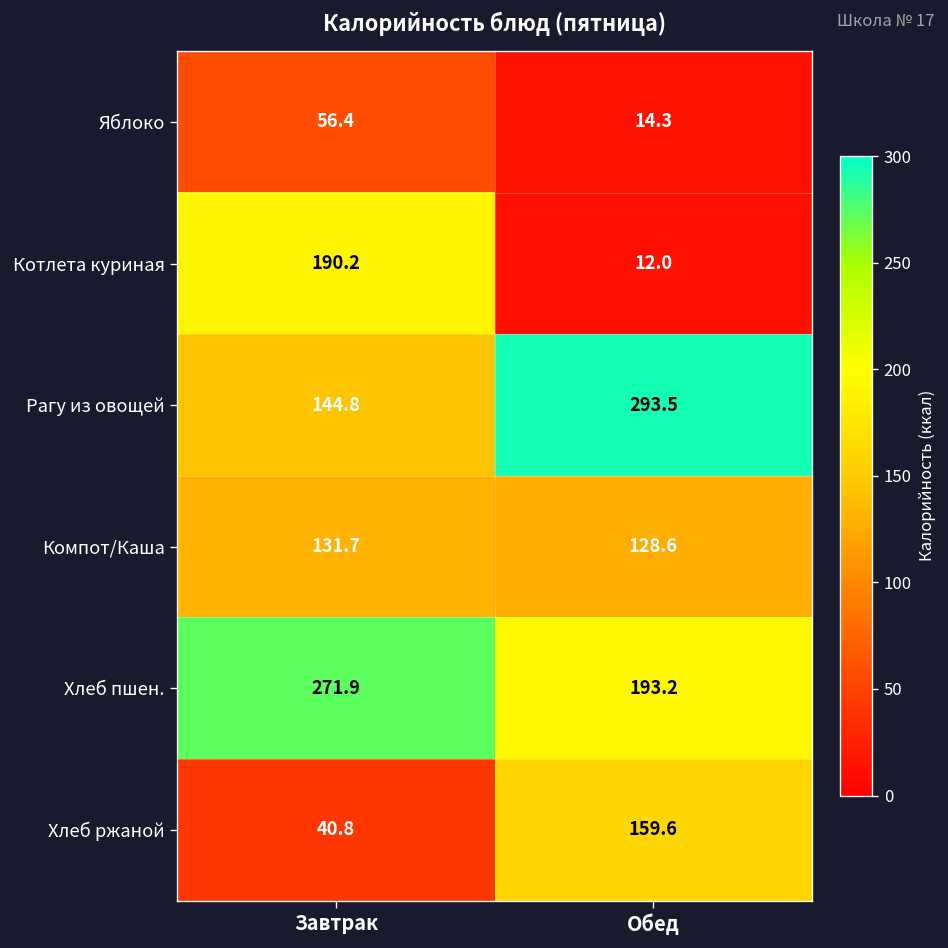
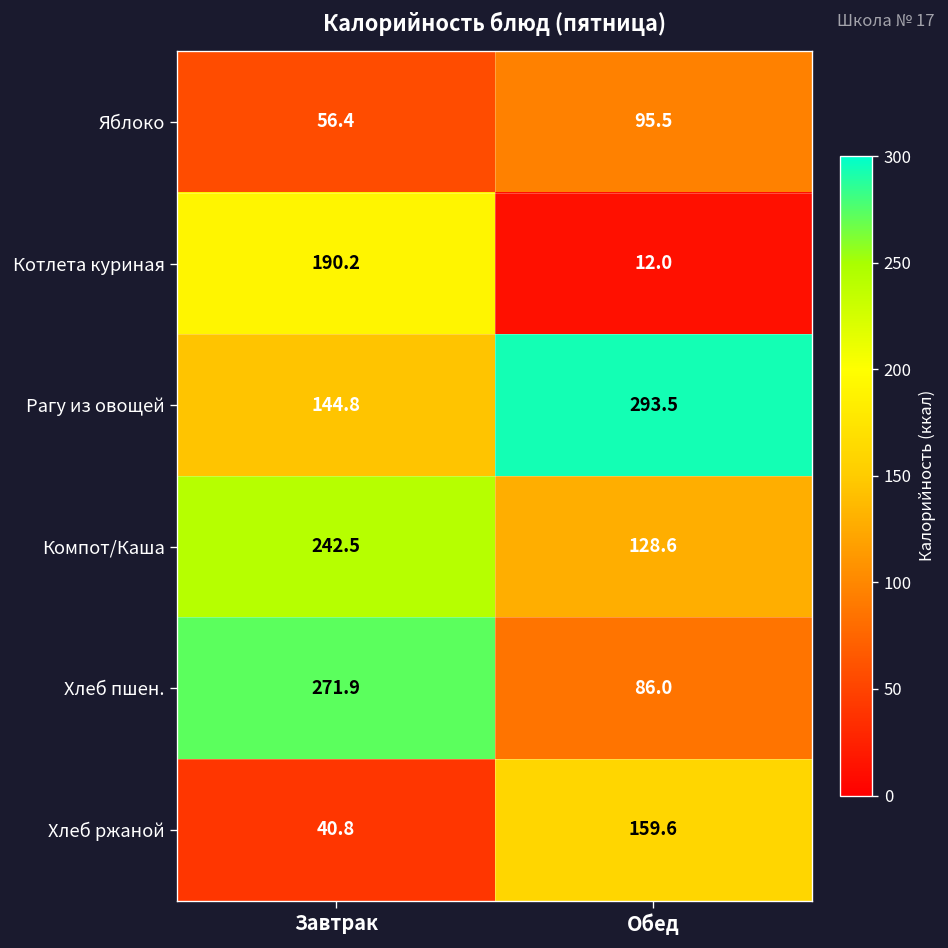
  {
    "Яблоко": {
      "Завтрак": 56.4,
-     "Обед": 14.3
+     "Обед": 95.5
    },
    "Котлета куриная": {
      "Завтрак": 190.2,
      "Обед": 12.0
    },
    "Рагу из овощей": {
      "Завтрак": 144.8,
      "Обед": 293.5
    },
    "Компот/Каша": {
-     "Завтрак": 131.7,
+     "Завтрак": 242.5,
      "Обед": 128.6
    },
    "Хлеб пшен.": {
      "Завтрак": 271.9,
-     "Обед": 193.2
+     "Обед": 86.0
    },
    "Хлеб ржаной": {
      "Завтрак": 40.8,
      "Обед": 159.6
    }
  }
